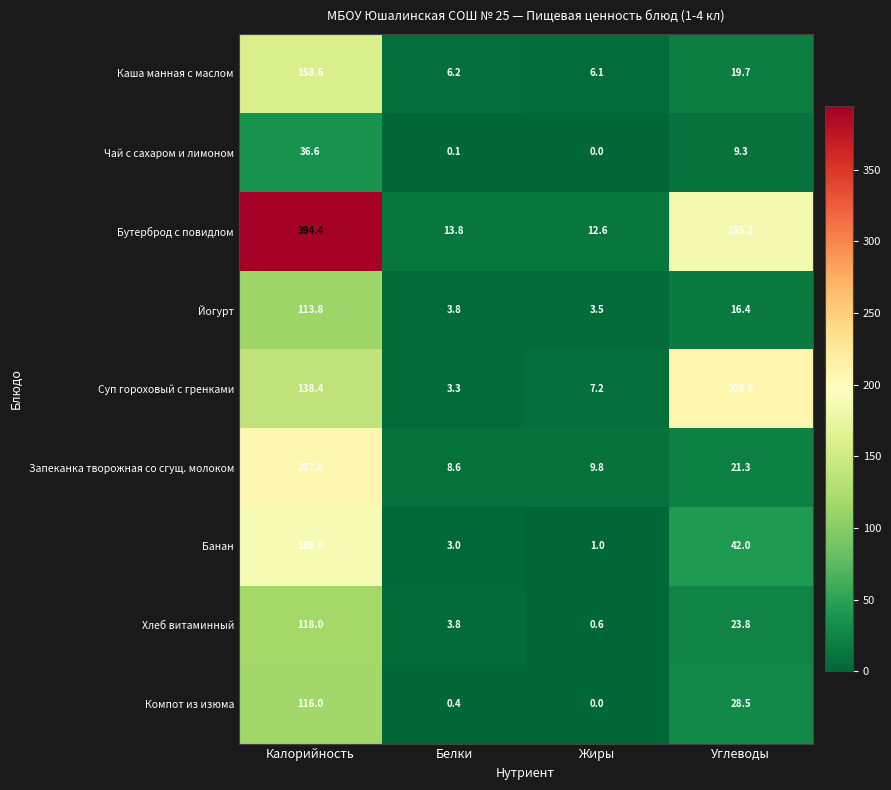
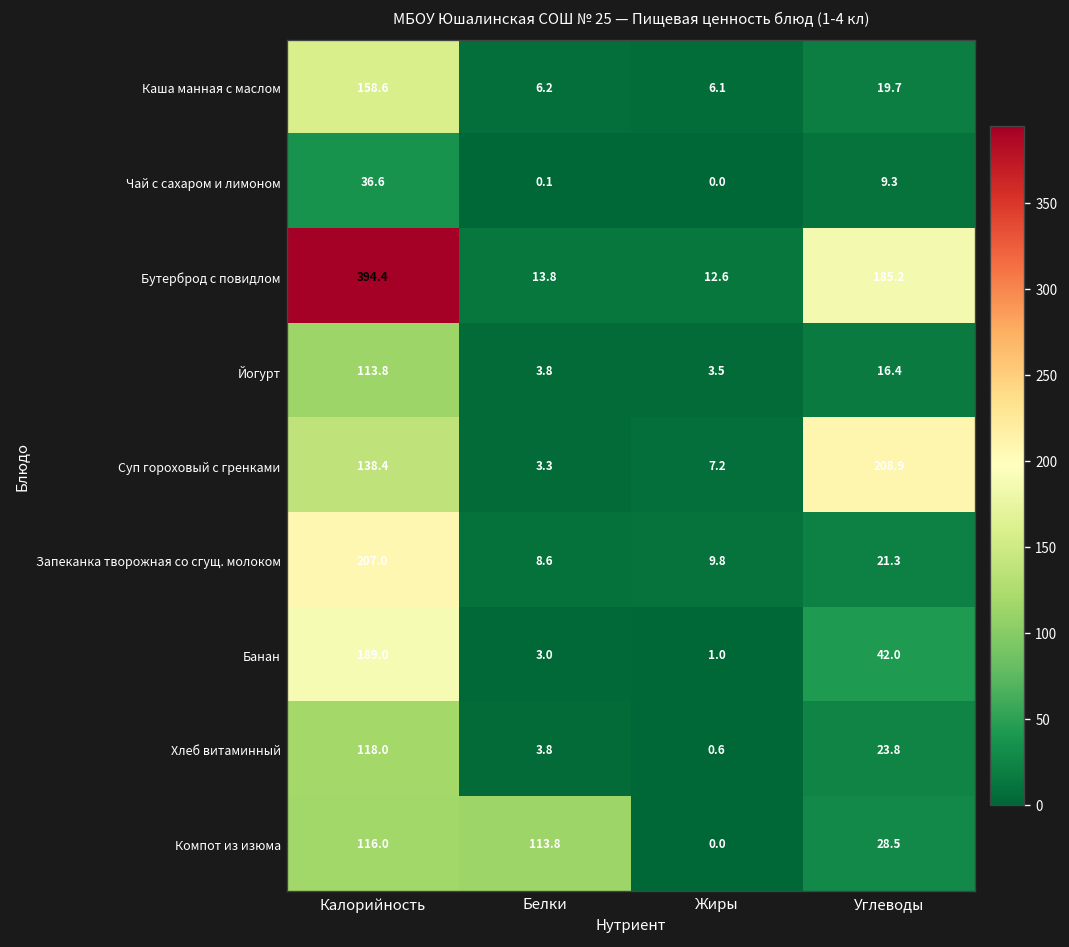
  {
    "Каша манная с маслом": {
      "Калорийность": 158.6,
      "Белки": 6.2,
      "Жиры": 6.1,
      "Углеводы": 19.7
    },
    "Чай с сахаром и лимоном": {
      "Калорийность": 36.6,
      "Белки": 0.1,
      "Жиры": 0.0,
      "Углеводы": 9.3
    },
    "Бутерброд с повидлом": {
      "Калорийность": 394.4,
      "Белки": 13.8,
      "Жиры": 12.6,
      "Углеводы": 185.2
    },
    "Йогурт": {
      "Калорийность": 113.8,
      "Белки": 3.8,
      "Жиры": 3.5,
      "Углеводы": 16.4
    },
    "Суп гороховый с гренками": {
      "Калорийность": 138.4,
      "Белки": 3.3,
      "Жиры": 7.2,
      "Углеводы": 208.9
    },
    "Запеканка творожная со сгущ. молоком": {
      "Калорийность": 207.0,
      "Белки": 8.6,
      "Жиры": 9.8,
      "Углеводы": 21.3
    },
    "Банан": {
      "Калорийность": 189.0,
      "Белки": 3.0,
      "Жиры": 1.0,
      "Углеводы": 42.0
    },
    "Хлеб витаминный": {
      "Калорийность": 118.0,
      "Белки": 3.8,
      "Жиры": 0.6,
      "Углеводы": 23.8
    },
    "Компот из изюма": {
      "Калорийность": 116.0,
-     "Белки": 0.4,
+     "Белки": 113.8,
      "Жиры": 0.0,
      "Углеводы": 28.5
    }
  }
